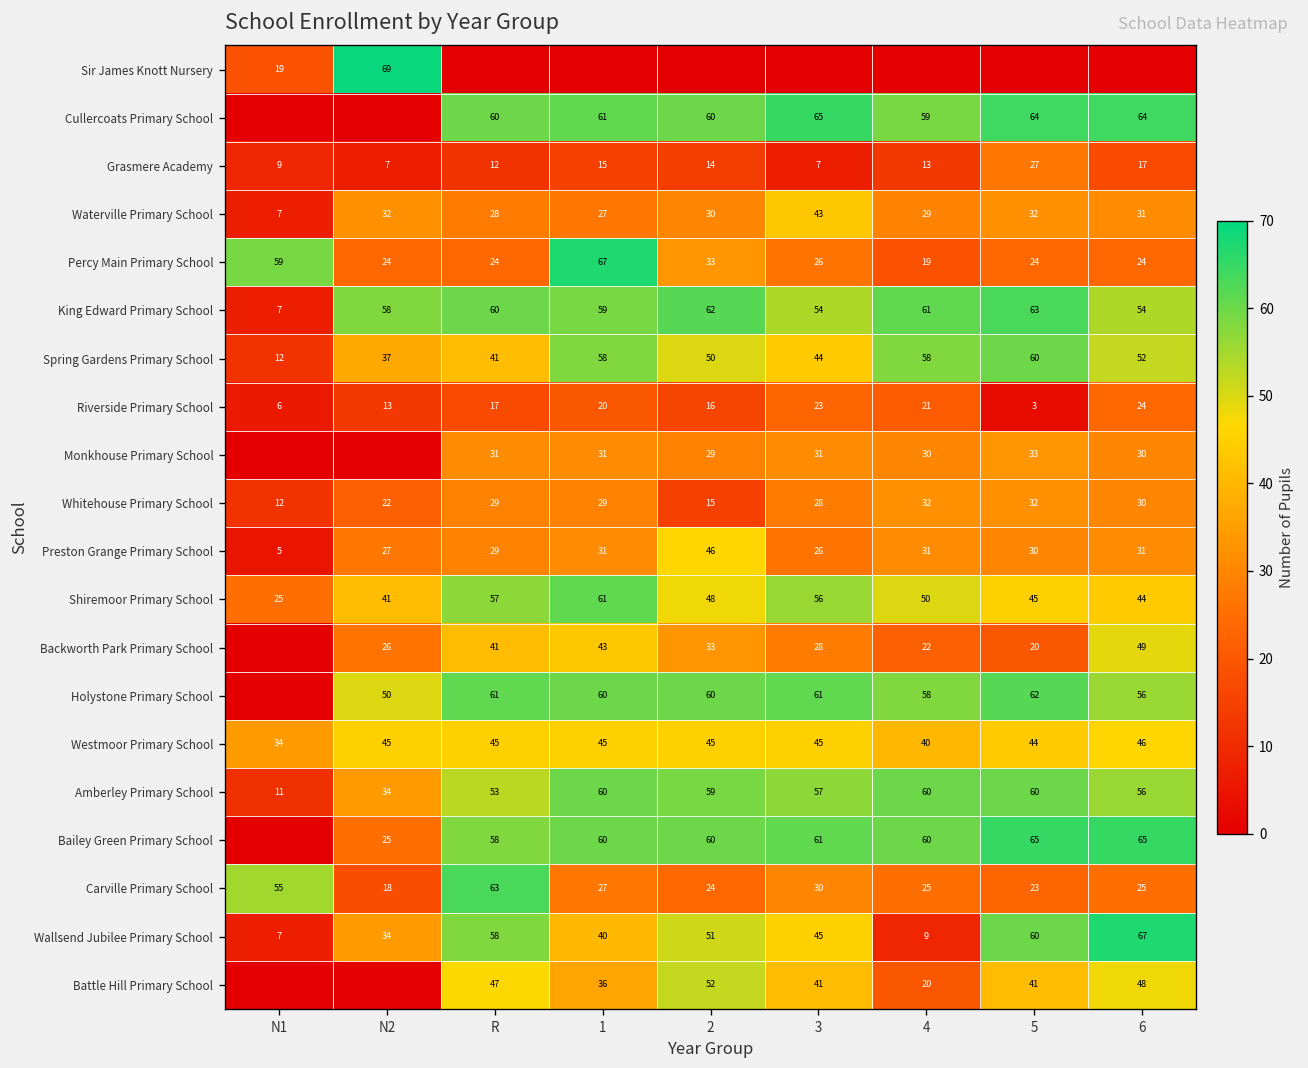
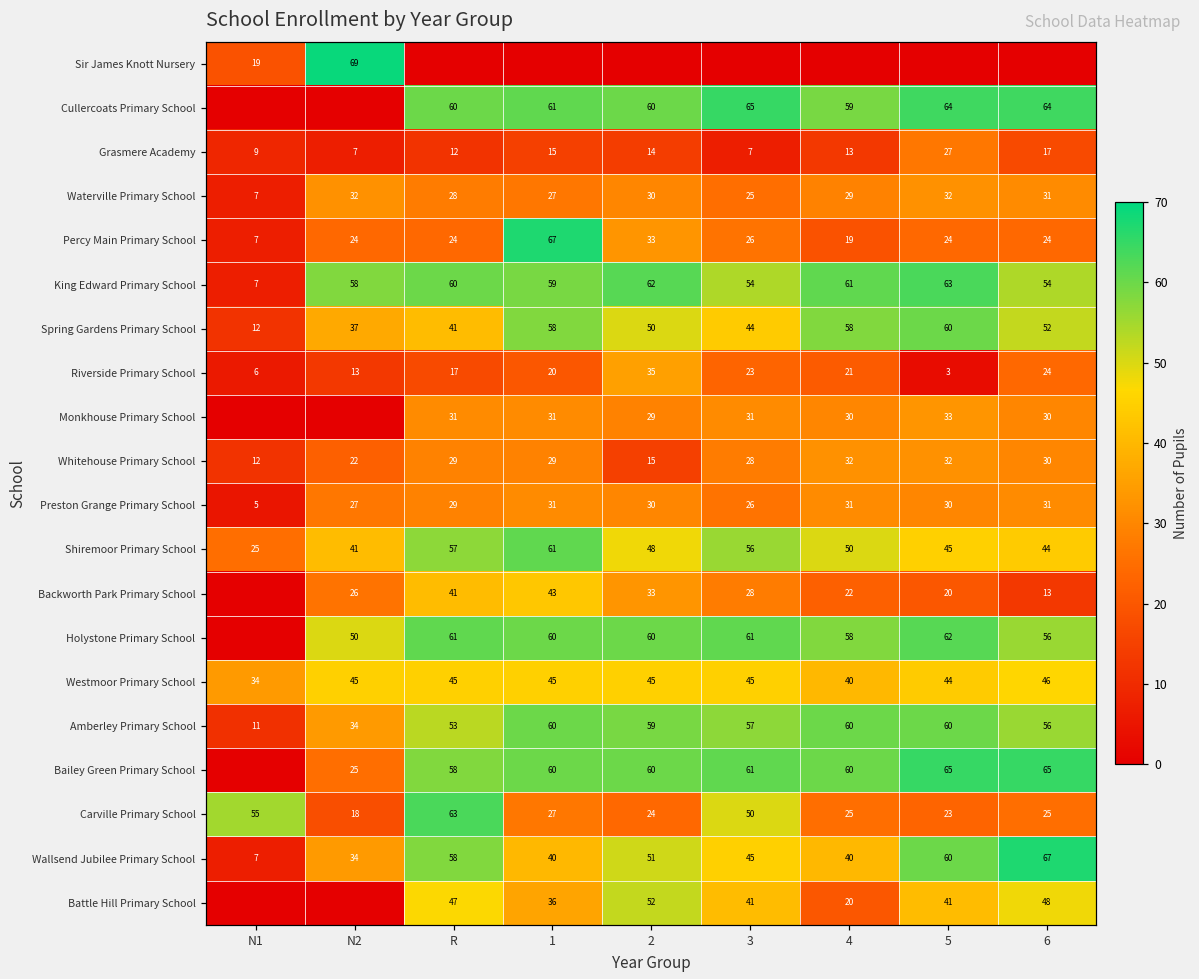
  {
    "Sir James Knott Nursery": {
      "N1": 19,
      "N2": 69
    },
    "Cullercoats Primary School": {
      "R": 60,
      "1": 61,
      "2": 60,
      "3": 65,
      "4": 59,
      "5": 64,
      "6": 64
    },
    "Grasmere Academy": {
      "N1": 9,
      "N2": 7,
      "R": 12,
      "1": 15,
      "2": 14,
      "3": 7,
      "4": 13,
      "5": 27,
      "6": 17
    },
    "Waterville Primary School": {
      "N1": 7,
      "N2": 32,
      "R": 28,
      "1": 27,
      "2": 30,
-     "3": 43,
+     "3": 25,
      "4": 29,
      "5": 32,
      "6": 31
    },
    "Percy Main Primary School": {
-     "N1": 59,
+     "N1": 7,
      "N2": 24,
      "R": 24,
      "1": 67,
      "2": 33,
      "3": 26,
      "4": 19,
      "5": 24,
      "6": 24
    },
    "King Edward Primary School": {
      "N1": 7,
      "N2": 58,
      "R": 60,
      "1": 59,
      "2": 62,
      "3": 54,
      "4": 61,
      "5": 63,
      "6": 54
    },
    "Spring Gardens Primary School": {
      "N1": 12,
      "N2": 37,
      "R": 41,
      "1": 58,
      "2": 50,
      "3": 44,
      "4": 58,
      "5": 60,
      "6": 52
    },
    "Riverside Primary School": {
      "N1": 6,
      "N2": 13,
      "R": 17,
      "1": 20,
-     "2": 16,
+     "2": 35,
      "3": 23,
      "4": 21,
      "5": 3,
      "6": 24
    },
    "Monkhouse Primary School": {
      "R": 31,
      "1": 31,
      "2": 29,
      "3": 31,
      "4": 30,
      "5": 33,
      "6": 30
    },
    "Whitehouse Primary School": {
      "N1": 12,
      "N2": 22,
      "R": 29,
      "1": 29,
      "2": 15,
      "3": 28,
      "4": 32,
      "5": 32,
      "6": 30
    },
    "Preston Grange Primary School": {
      "N1": 5,
      "N2": 27,
      "R": 29,
      "1": 31,
-     "2": 46,
+     "2": 30,
      "3": 26,
      "4": 31,
      "5": 30,
      "6": 31
    },
    "Shiremoor Primary School": {
      "N1": 25,
      "N2": 41,
      "R": 57,
      "1": 61,
      "2": 48,
      "3": 56,
      "4": 50,
      "5": 45,
      "6": 44
    },
    "Backworth Park Primary School": {
      "N2": 26,
      "R": 41,
      "1": 43,
      "2": 33,
      "3": 28,
      "4": 22,
      "5": 20,
-     "6": 49
+     "6": 13
    },
    "Holystone Primary School": {
      "N2": 50,
      "R": 61,
      "1": 60,
      "2": 60,
      "3": 61,
      "4": 58,
      "5": 62,
      "6": 56
    },
    "Westmoor Primary School": {
      "N1": 34,
      "N2": 45,
      "R": 45,
      "1": 45,
      "2": 45,
      "3": 45,
      "4": 40,
      "5": 44,
      "6": 46
    },
    "Amberley Primary School": {
      "N1": 11,
      "N2": 34,
      "R": 53,
      "1": 60,
      "2": 59,
      "3": 57,
      "4": 60,
      "5": 60,
      "6": 56
    },
    "Bailey Green Primary School": {
      "N2": 25,
      "R": 58,
      "1": 60,
      "2": 60,
      "3": 61,
      "4": 60,
      "5": 65,
      "6": 65
    },
    "Carville Primary School": {
      "N1": 55,
      "N2": 18,
      "R": 63,
      "1": 27,
      "2": 24,
-     "3": 30,
+     "3": 50,
      "4": 25,
      "5": 23,
      "6": 25
    },
    "Wallsend Jubilee Primary School": {
      "N1": 7,
      "N2": 34,
      "R": 58,
      "1": 40,
      "2": 51,
      "3": 45,
-     "4": 9,
+     "4": 40,
      "5": 60,
      "6": 67
    },
    "Battle Hill Primary School": {
      "R": 47,
      "1": 36,
      "2": 52,
      "3": 41,
      "4": 20,
      "5": 41,
      "6": 48
    }
  }
